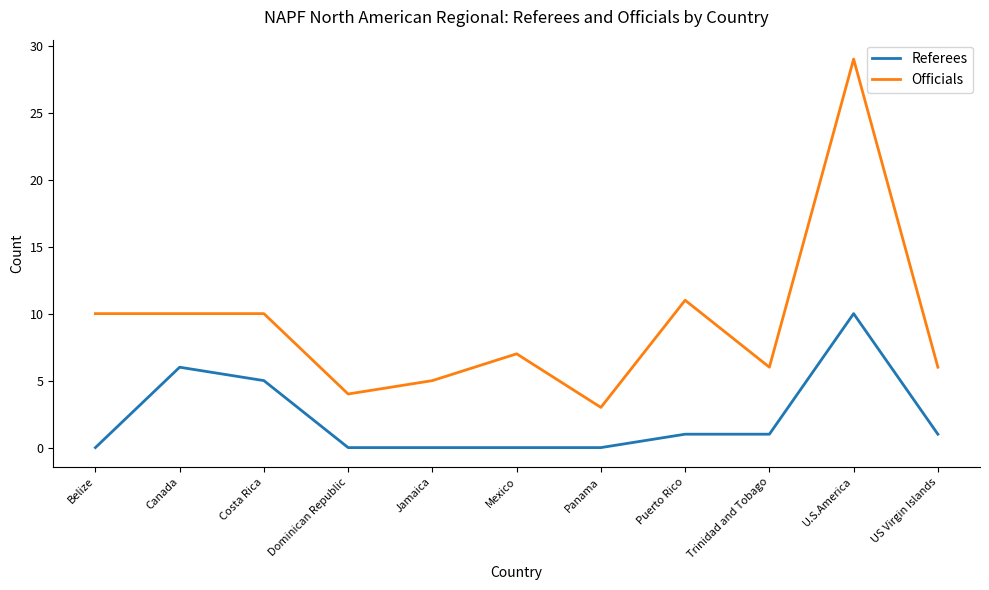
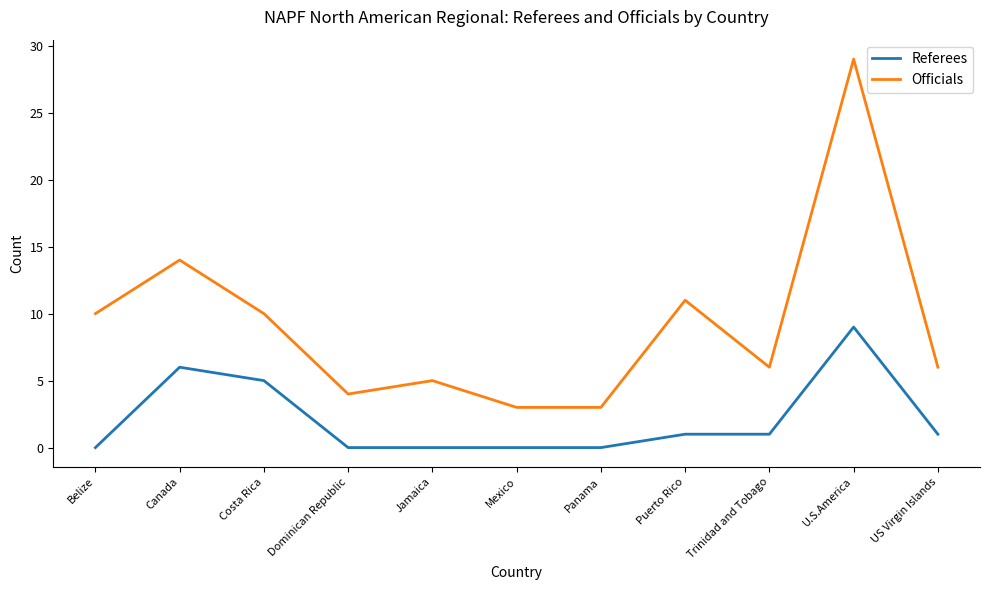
  {
    "Referees": {
      "Belize": 0,
      "Canada": 6,
      "Costa Rica": 5,
      "Dominican Republic": 0,
      "Jamaica": 0,
      "Mexico": 0,
      "Panama": 0,
      "Puerto Rico": 1,
      "Trinidad and Tobago": 1,
-     "U.S.America": 10,
+     "U.S.America": 9,
      "US Virgin Islands": 1
    },
    "Officials": {
      "Belize": 10,
-     "Canada": 10,
+     "Canada": 14,
      "Costa Rica": 10,
      "Dominican Republic": 4,
      "Jamaica": 5,
-     "Mexico": 7,
+     "Mexico": 3,
      "Panama": 3,
      "Puerto Rico": 11,
      "Trinidad and Tobago": 6,
      "U.S.America": 29,
      "US Virgin Islands": 6
    }
  }
